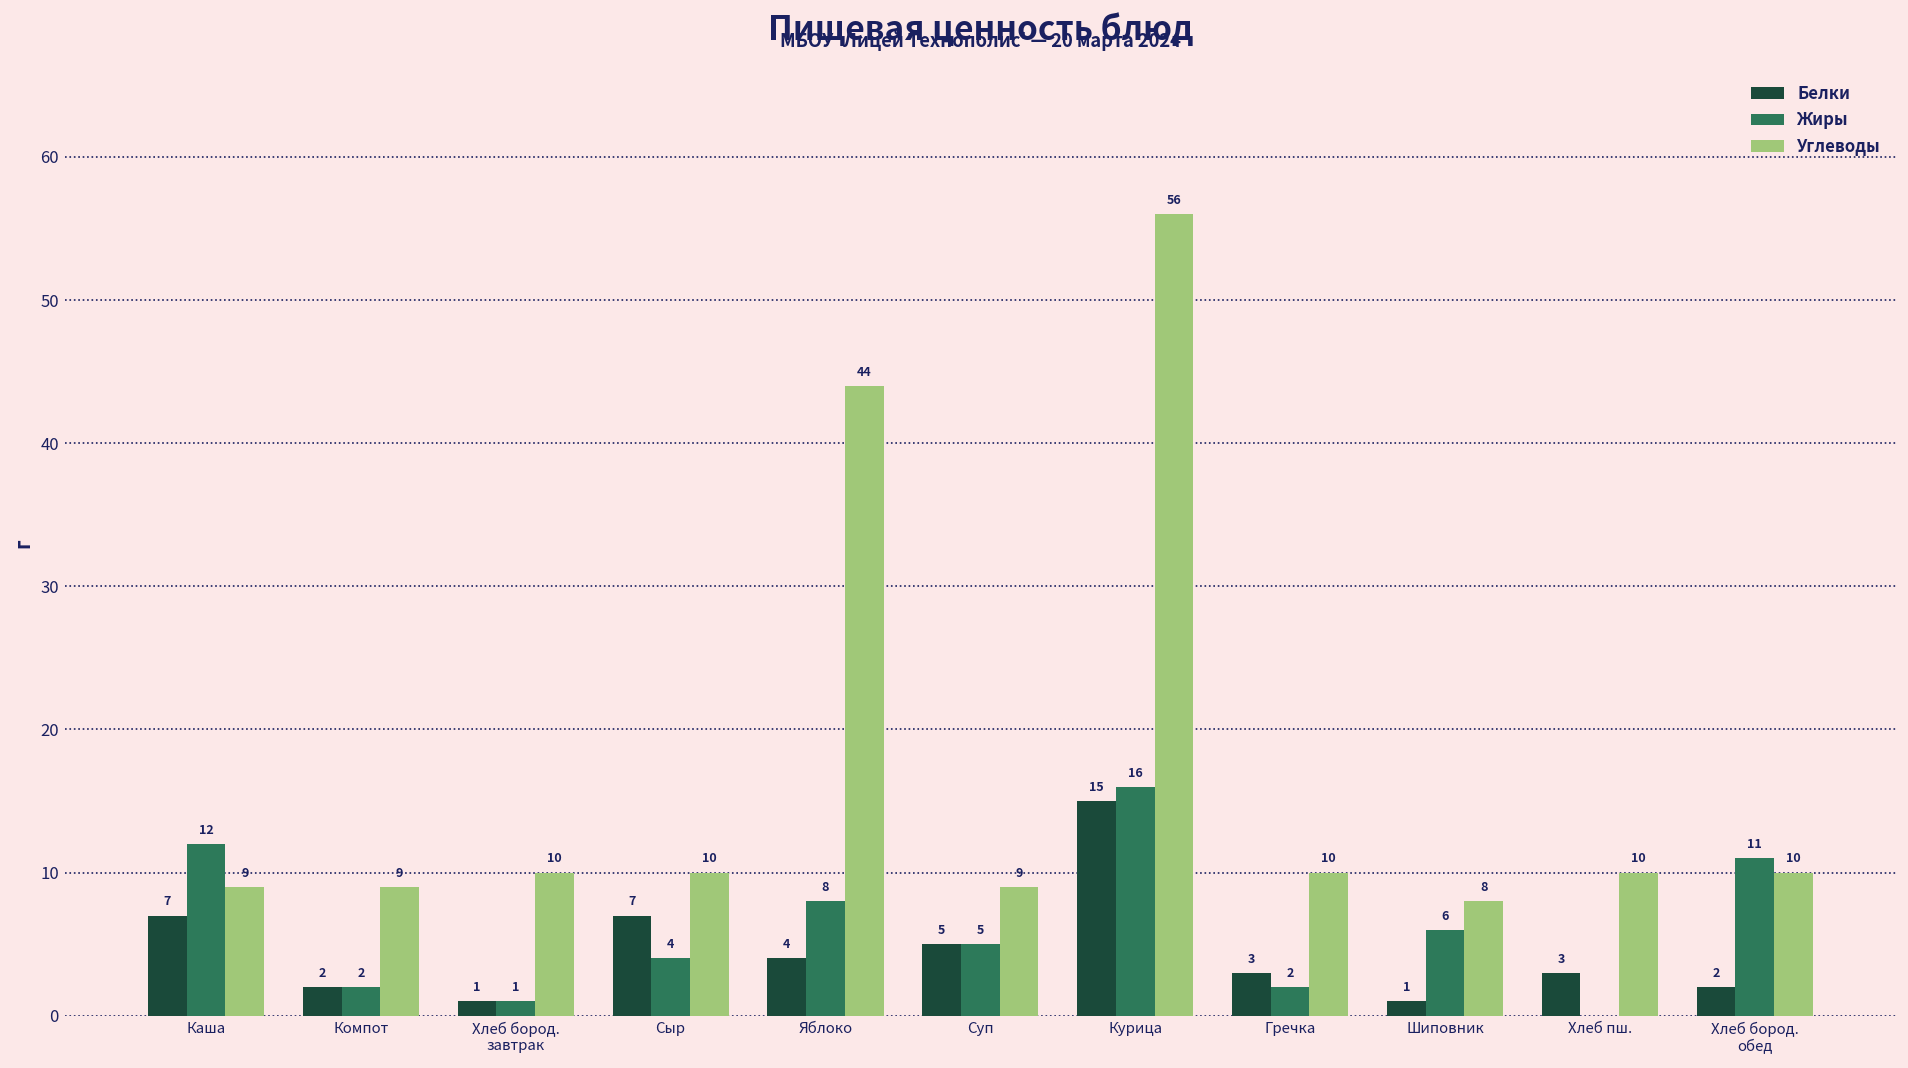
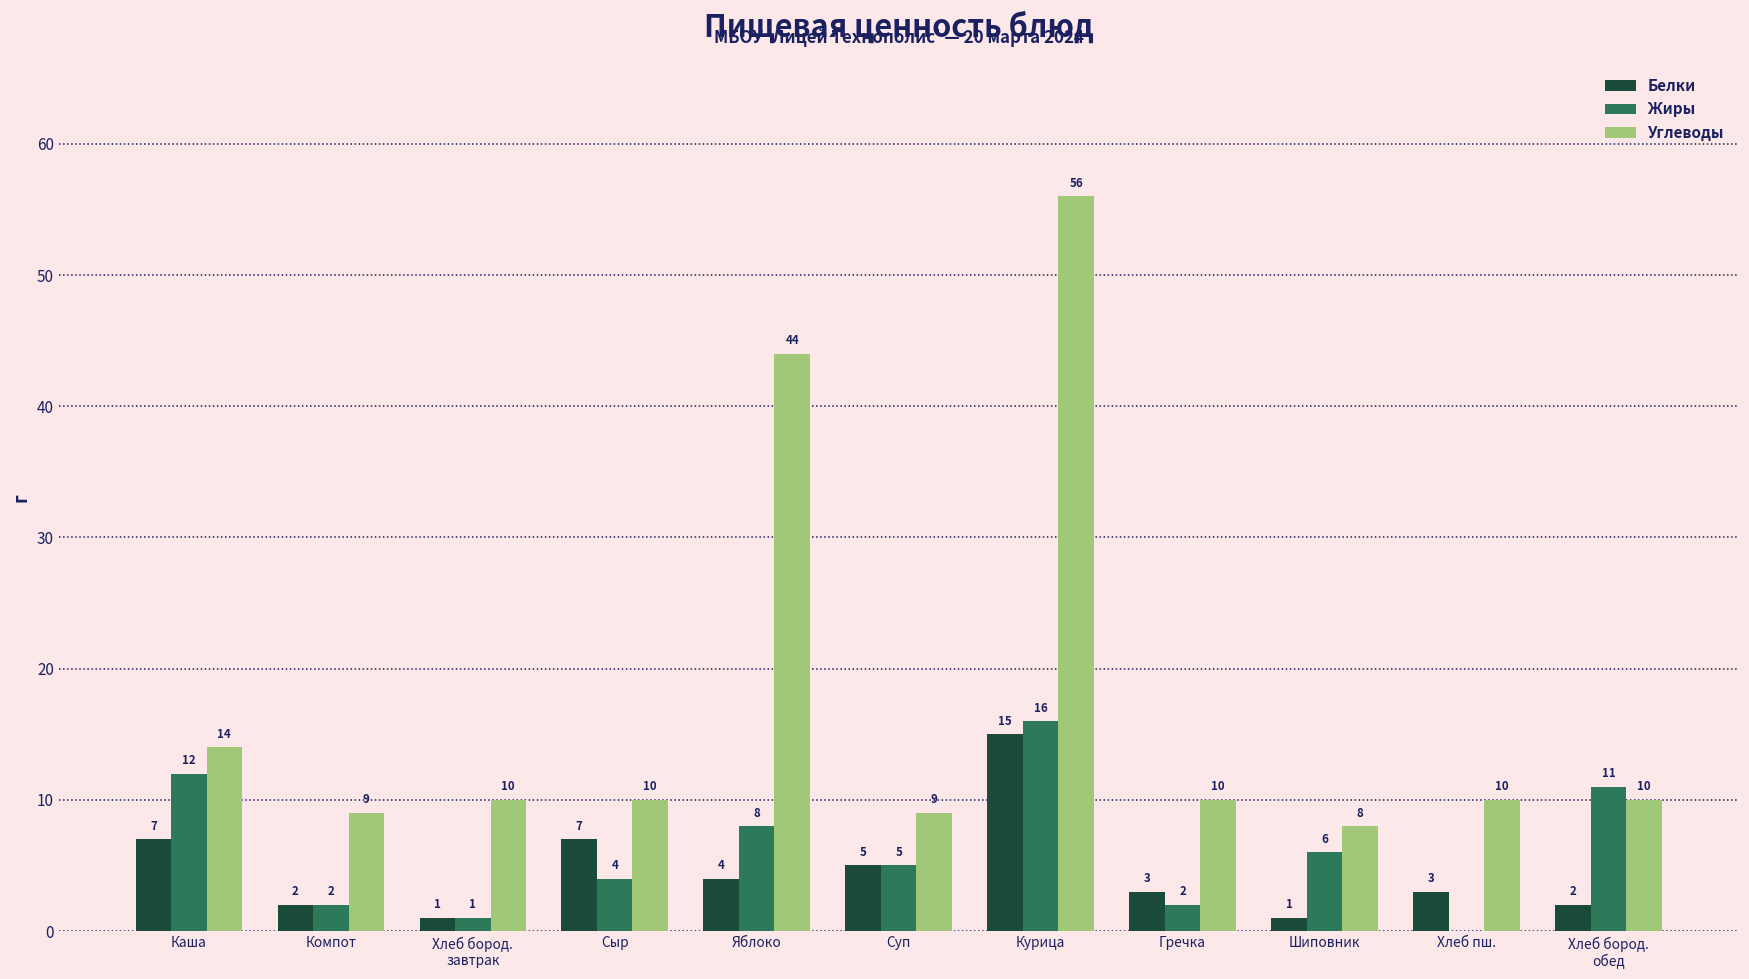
  {
    "Белки": {
      "Каша": 7,
      "Компот": 2,
      "Хлеб бород. завтрак": 1,
      "Сыр": 7,
      "Яблоко": 4,
      "Суп": 5,
      "Курица": 15,
      "Гречка": 3,
      "Шиповник": 1,
      "Хлеб пш.": 3,
      "Хлеб бород. обед": 2
    },
    "Жиры": {
      "Каша": 12,
      "Компот": 2,
      "Хлеб бород. завтрак": 1,
      "Сыр": 4,
      "Яблоко": 8,
      "Суп": 5,
      "Курица": 16,
      "Гречка": 2,
      "Шиповник": 6,
      "Хлеб бород. обед": 11
    },
    "Углеводы": {
-     "Каша": 9,
+     "Каша": 14,
      "Компот": 9,
      "Хлеб бород. завтрак": 10,
      "Сыр": 10,
      "Яблоко": 44,
      "Суп": 9,
      "Курица": 56,
      "Гречка": 10,
      "Шиповник": 8,
      "Хлеб пш.": 10,
      "Хлеб бород. обед": 10
    }
  }
